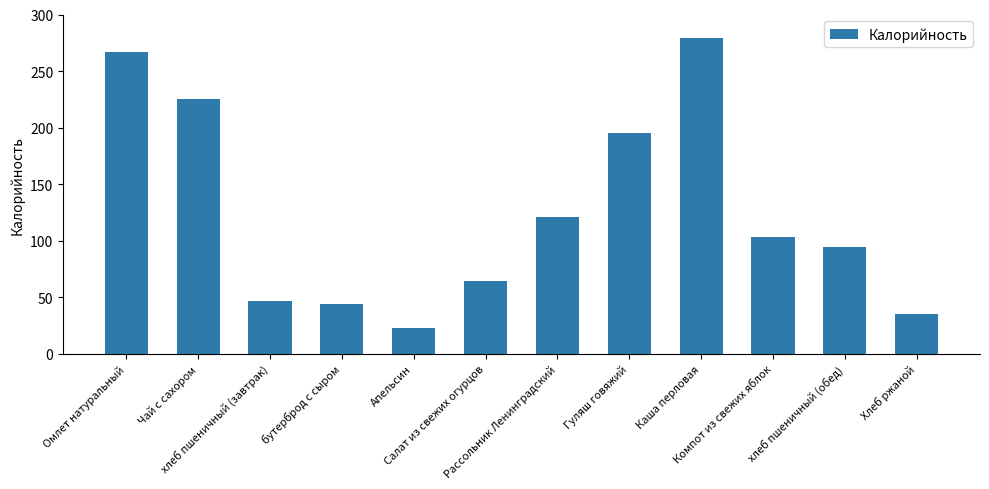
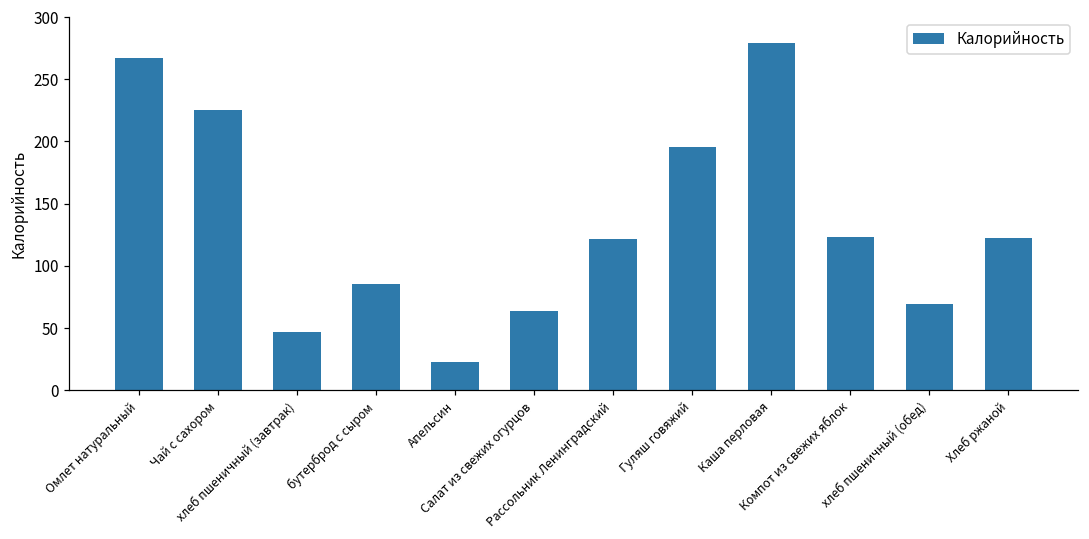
  {
    "Омлет натуральный": 267,
    "Чай с сахором": 226,
    "хлеб пшеничный (завтрак)": 47,
-   "бутерброд с сыром": 44,
+   "бутерброд с сыром": 86,
    "Апельсин": 23,
    "Салат из свежих огурцов": 64,
    "Рассольник Ленинградский": 121,
    "Гуляш говяжий": 195,
    "Каша перловая": 279,
-   "Компот из свежих яблок": 103,
-   "хлеб пшеничный (обед)": 94,
-   "Хлеб ржаной": 35
+   "Компот из свежих яблок": 123,
+   "хлеб пшеничный (обед)": 69,
+   "Хлеб ржаной": 123
  }
